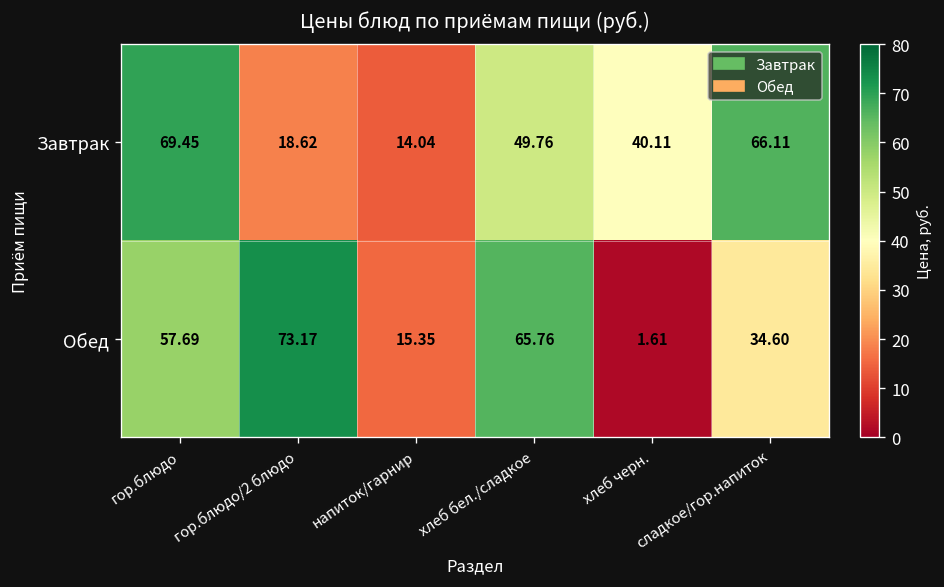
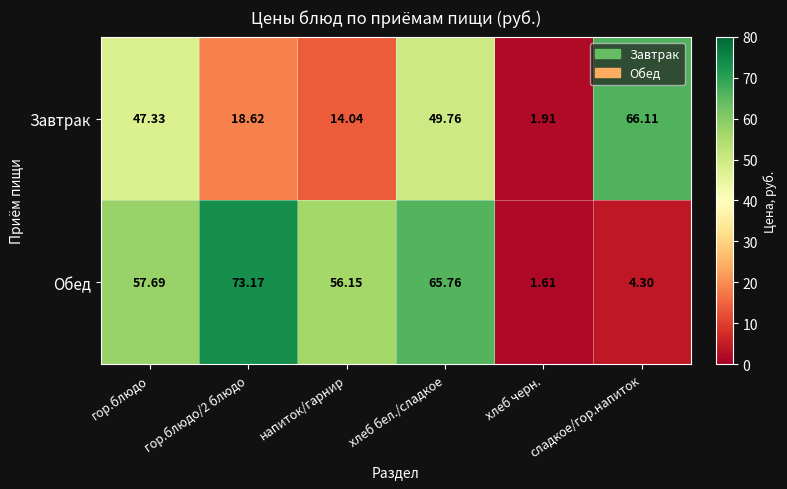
  {
    "Завтрак": {
-     "гор.блюдо": 69.45,
+     "гор.блюдо": 47.33,
      "гор.блюдо/2 блюдо": 18.62,
      "напиток/гарнир": 14.04,
      "хлеб бел./сладкое": 49.76,
-     "хлеб черн.": 40.11,
+     "хлеб черн.": 1.91,
      "сладкое/гор.напиток": 66.11
    },
    "Обед": {
      "гор.блюдо": 57.69,
      "гор.блюдо/2 блюдо": 73.17,
-     "напиток/гарнир": 15.35,
+     "напиток/гарнир": 56.15,
      "хлеб бел./сладкое": 65.76,
      "хлеб черн.": 1.61,
-     "сладкое/гор.напиток": 34.60
+     "сладкое/гор.напиток": 4.30
    }
  }
